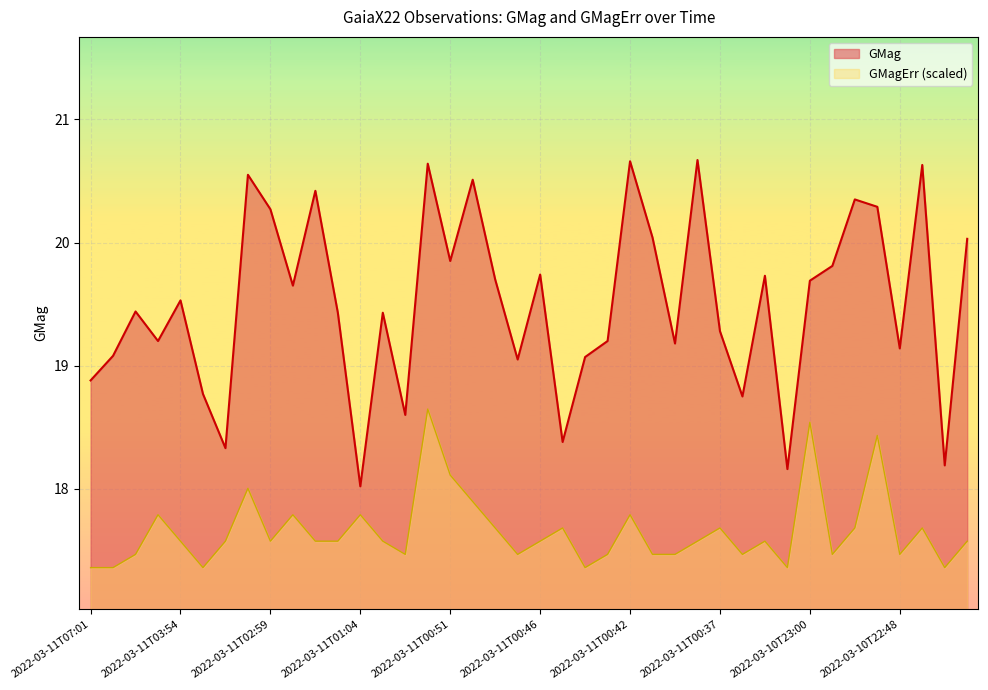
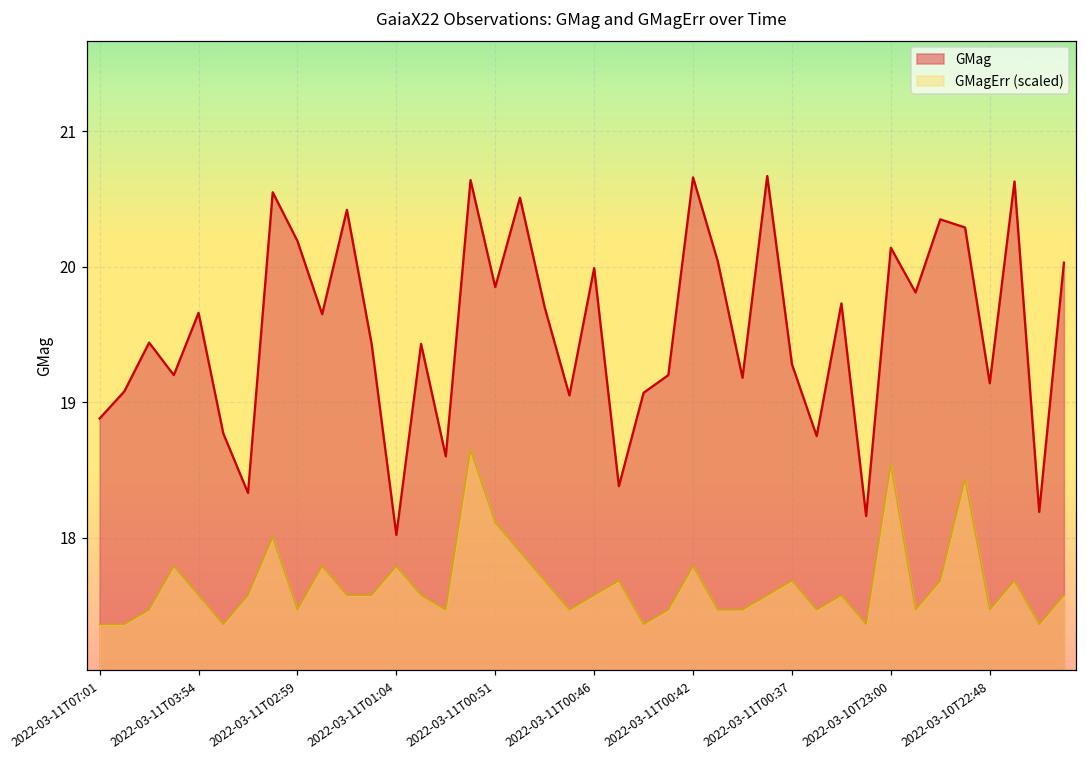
  {
    "GMag": {
      "2022-03-11T07:01": 18.88,
-     "2022-03-11T03:54": 19.53,
-     "2022-03-11T02:59": 20.27,
+     "2022-03-11T03:54": 19.66,
+     "2022-03-11T02:59": 20.19,
      "2022-03-11T01:04": 18.02,
-     "2022-03-11T00:46": 19.74,
+     "2022-03-11T00:46": 19.99,
      "2022-03-11T00:42": 20.66,
-     "2022-03-10T23:00": 19.69,
+     "2022-03-10T23:00": 20.14,
      "2022-03-10T22:48": 19.14
    },
    "GMagErr (scaled)": {
      "2022-03-11T07:01": 17.36,
      "2022-03-11T03:54": 17.57,
-     "2022-03-11T02:59": 17.57,
+     "2022-03-11T02:59": 17.47,
      "2022-03-11T01:04": 17.79,
      "2022-03-11T00:46": 17.57,
      "2022-03-11T00:42": 17.79,
      "2022-03-10T23:00": 18.54,
      "2022-03-10T22:48": 17.47
    }
  }
